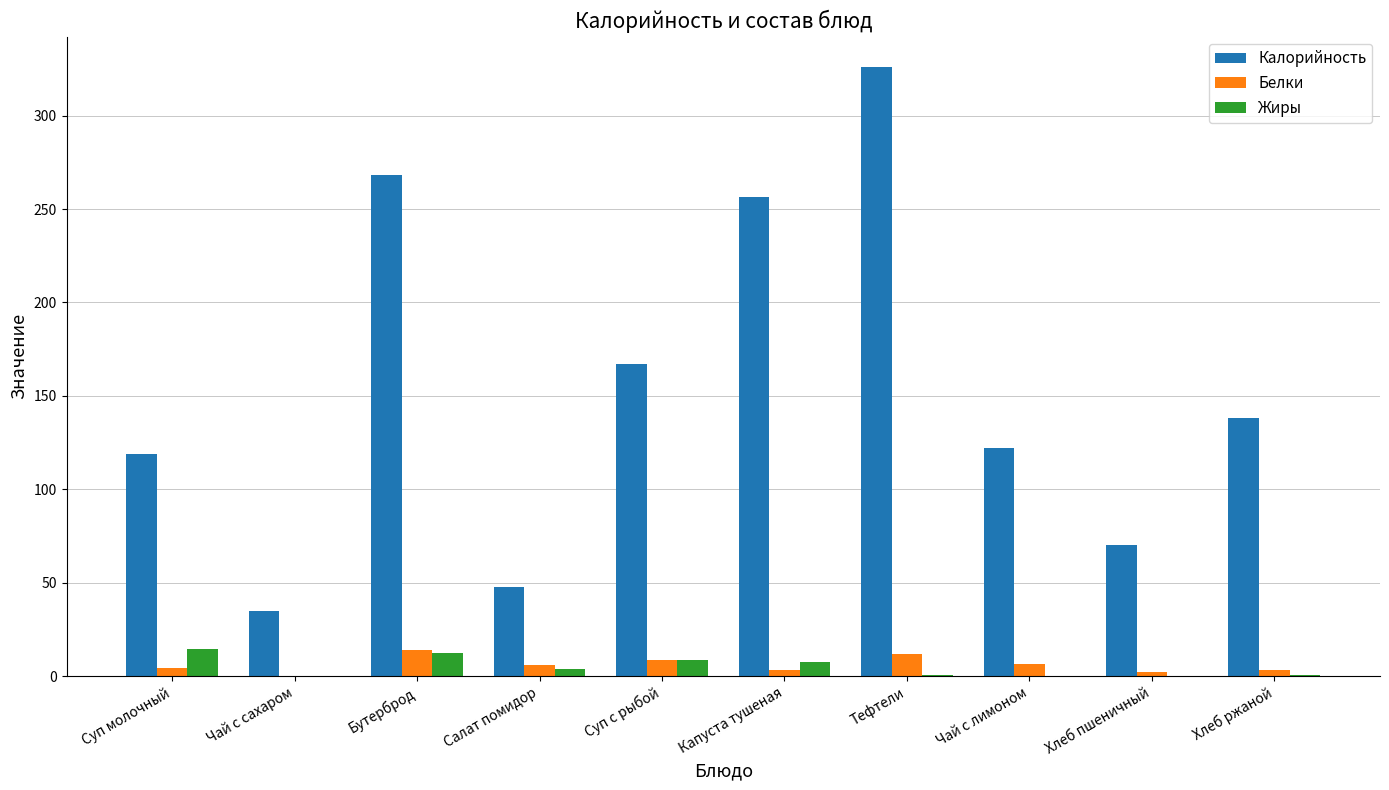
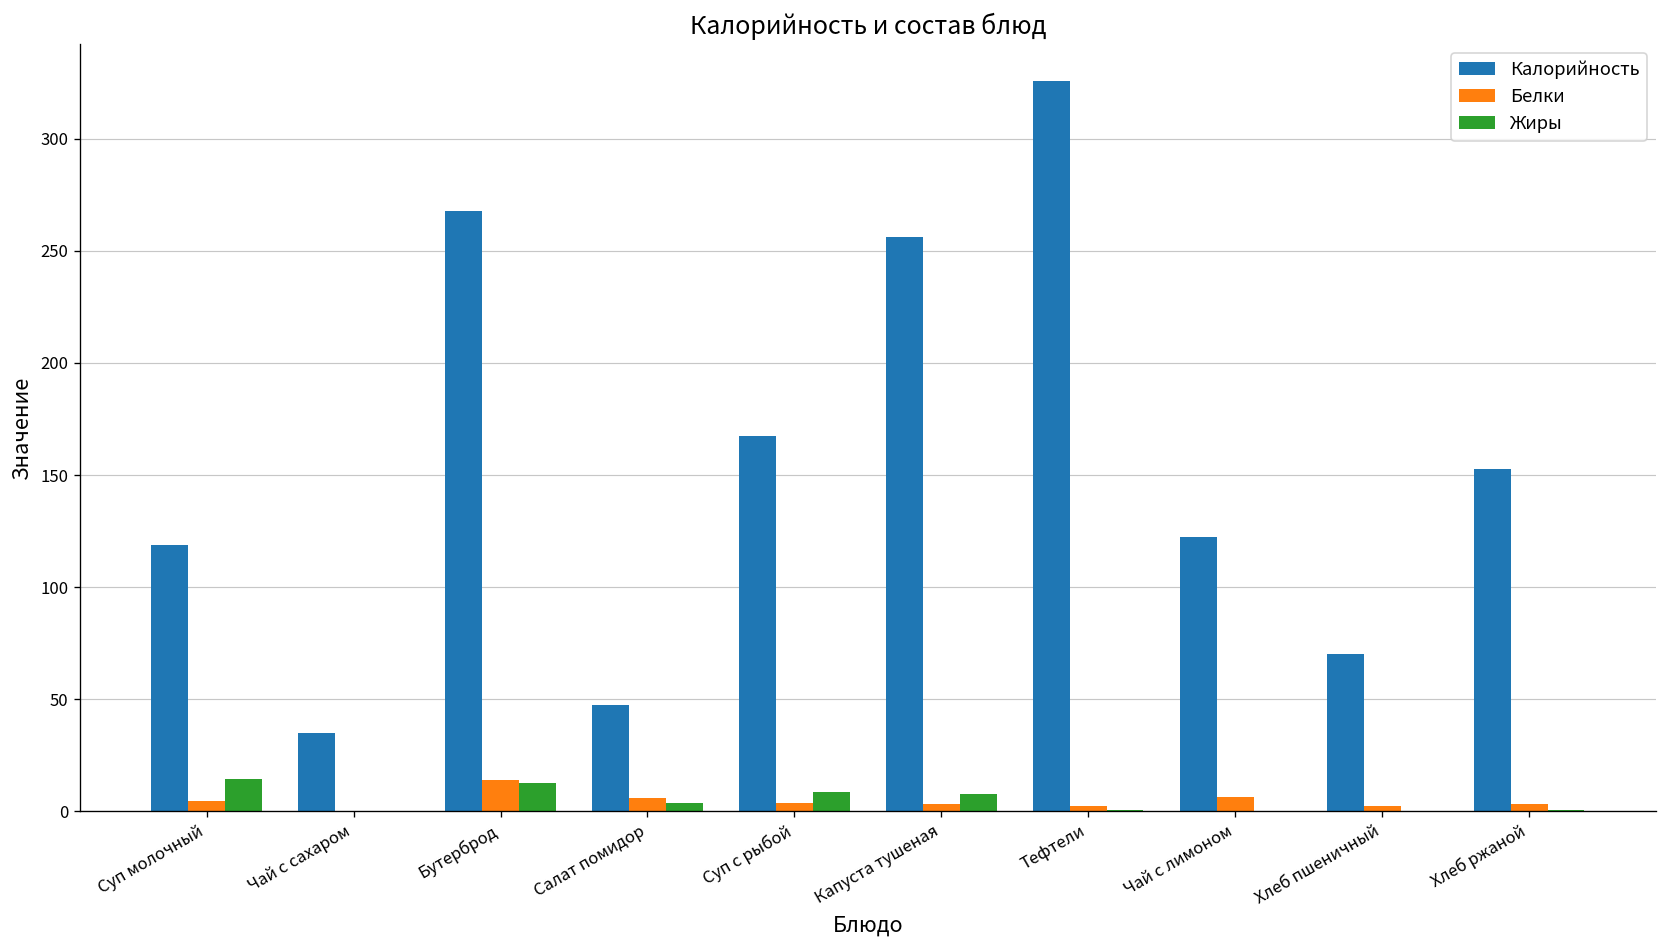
  {
    "Калорийность": {
      "Суп молочный": 119,
      "Чай с сахаром": 35,
      "Бутерброд": 268,
      "Салат помидор": 47,
      "Суп с рыбой": 167,
      "Капуста тушеная": 256,
      "Тефтели": 326,
      "Чай с лимоном": 122,
      "Хлеб пшеничный": 70,
-     "Хлеб ржаной": 138
+     "Хлеб ржаной": 153
    },
    "Белки": {
      "Суп молочный": 4,
      "Бутерброд": 14,
      "Салат помидор": 6,
-     "Суп с рыбой": 9,
+     "Суп с рыбой": 4,
      "Капуста тушеная": 3,
-     "Тефтели": 12,
+     "Тефтели": 2,
      "Чай с лимоном": 7,
      "Хлеб пшеничный": 2,
      "Хлеб ржаной": 3
    },
    "Жиры": {
      "Суп молочный": 15,
      "Бутерброд": 13,
      "Салат помидор": 4,
      "Суп с рыбой": 8,
      "Капуста тушеная": 8
    }
  }
